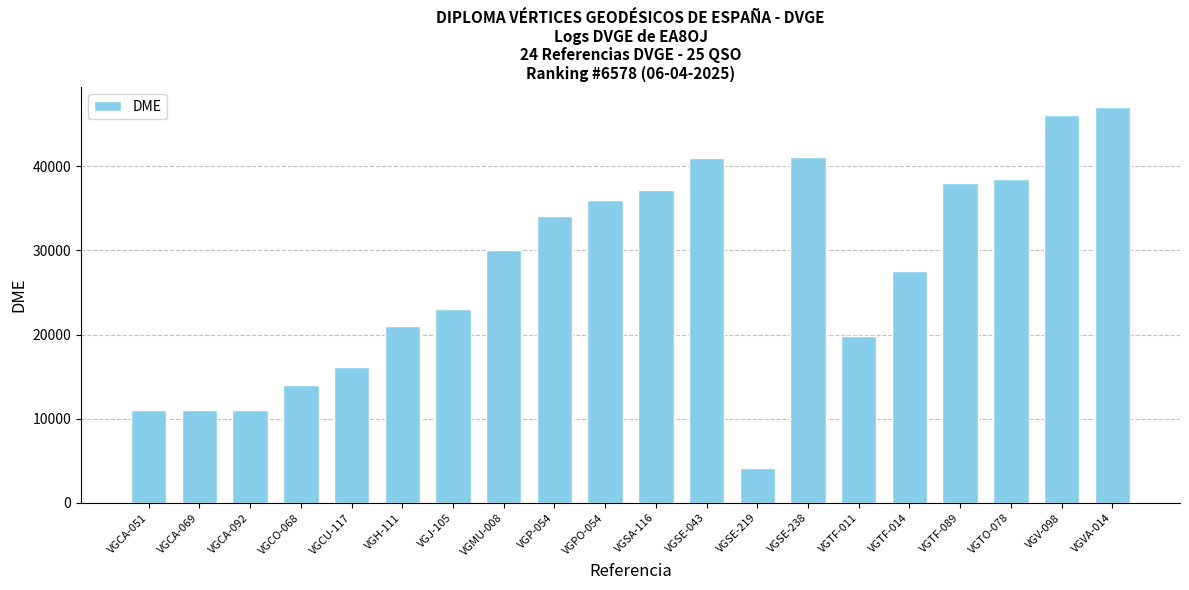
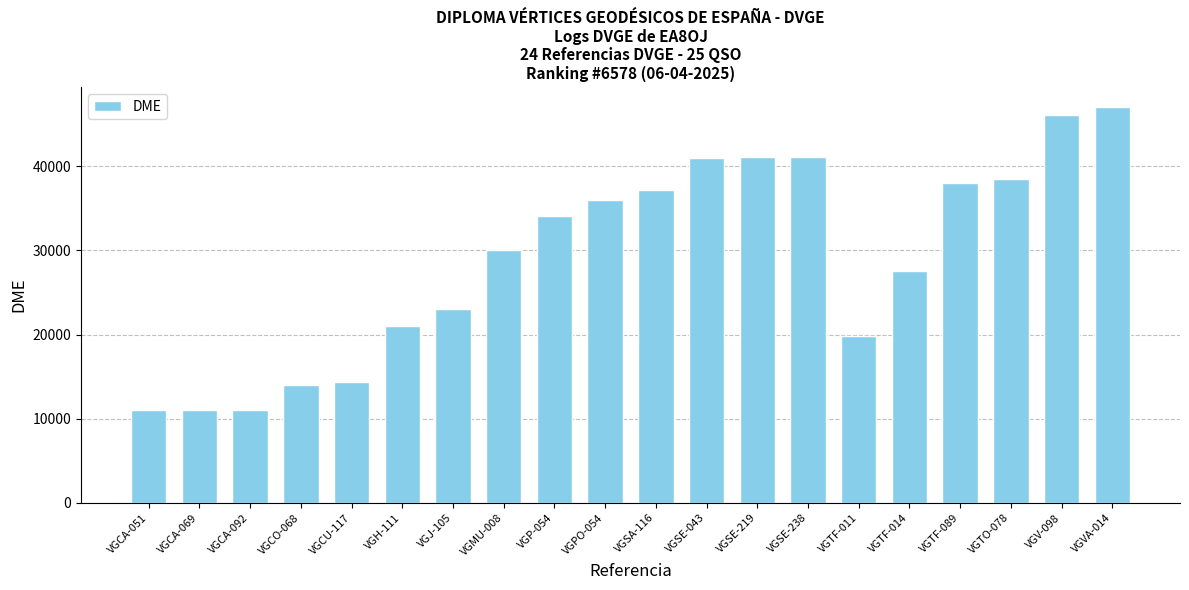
  {
    "VGCA-051": 11000,
    "VGCA-069": 11000,
    "VGCA-092": 11000,
    "VGCO-068": 14000,
-   "VGCU-117": 16000,
+   "VGCU-117": 14000,
    "VGH-111": 21000,
    "VGJ-105": 23000,
    "VGMU-008": 30000,
    "VGP-054": 34000,
    "VGPO-054": 36000,
    "VGSA-116": 37000,
    "VGSE-043": 41000,
-   "VGSE-219": 4000,
+   "VGSE-219": 41000,
    "VGSE-238": 41000,
    "VGTF-011": 20000,
    "VGTF-014": 28000,
    "VGTF-089": 38000,
    "VGTO-078": 39000,
    "VGV-098": 46000,
    "VGVA-014": 47000
  }
